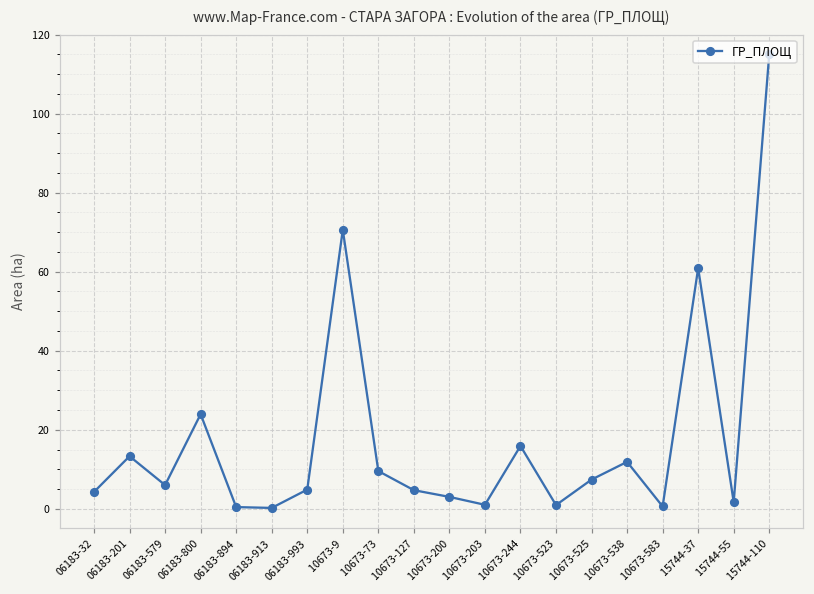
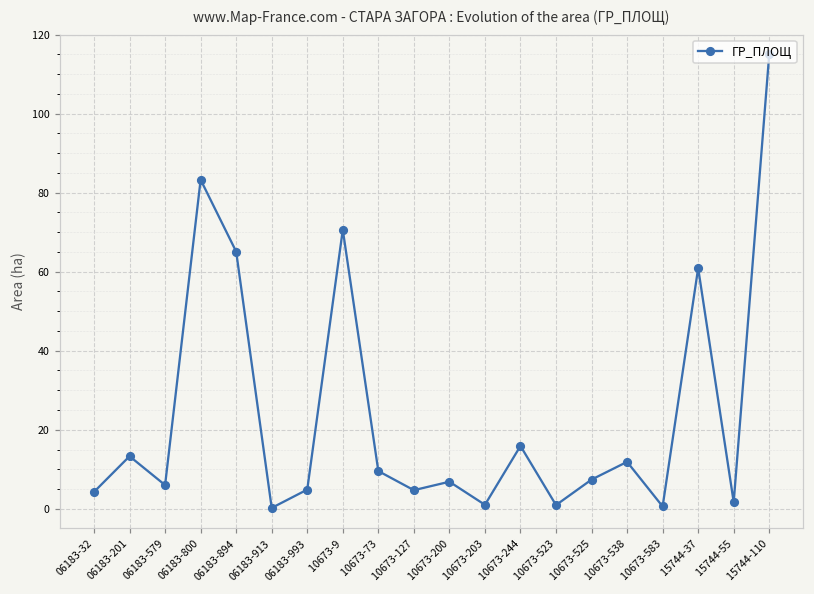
  {
    "06183-32": 4,
    "06183-201": 13,
    "06183-579": 6,
-   "06183-800": 24,
-   "06183-894": 0,
+   "06183-800": 83,
+   "06183-894": 65,
    "06183-913": 0,
    "06183-993": 5,
    "10673-9": 71,
    "10673-73": 10,
    "10673-127": 5,
-   "10673-200": 3,
+   "10673-200": 7,
    "10673-203": 1,
    "10673-244": 16,
    "10673-523": 1,
    "10673-525": 7,
    "10673-538": 12,
    "10673-583": 1,
    "15744-37": 61,
    "15744-55": 2
  }
